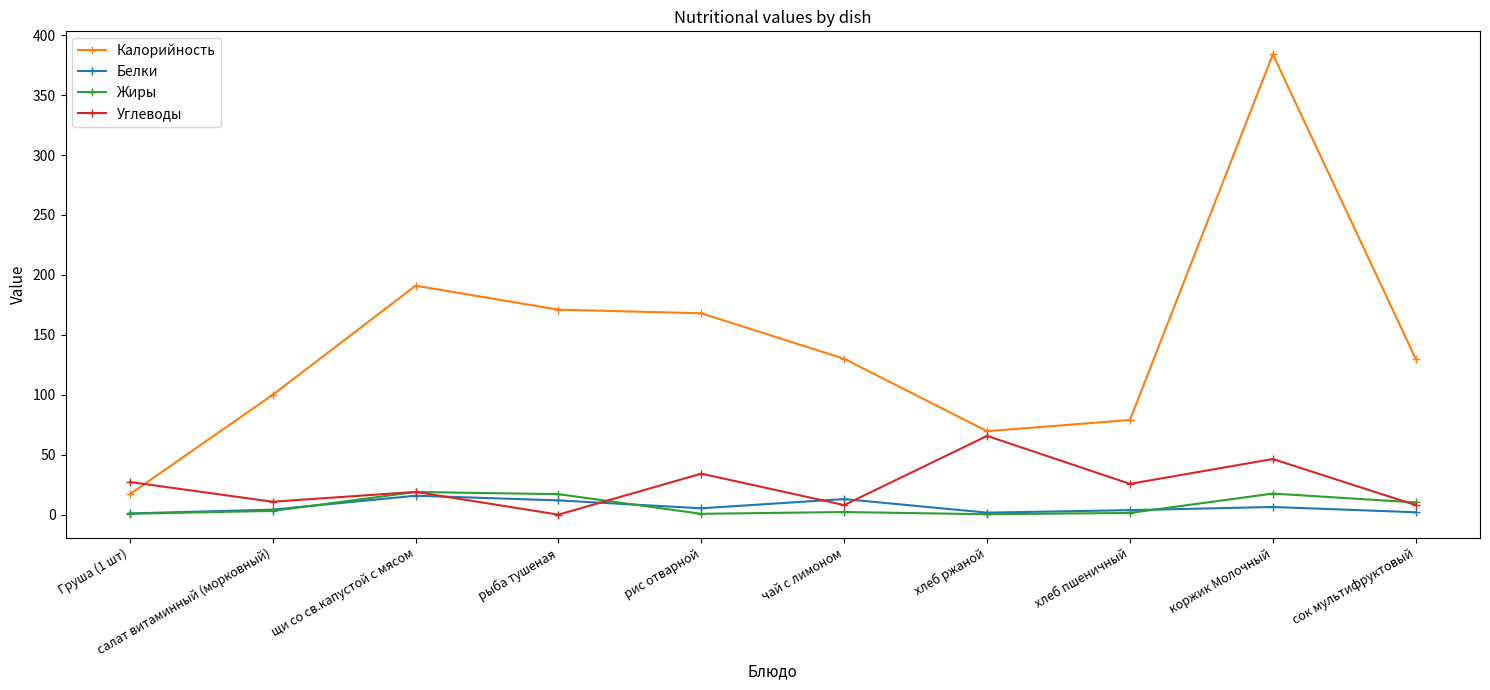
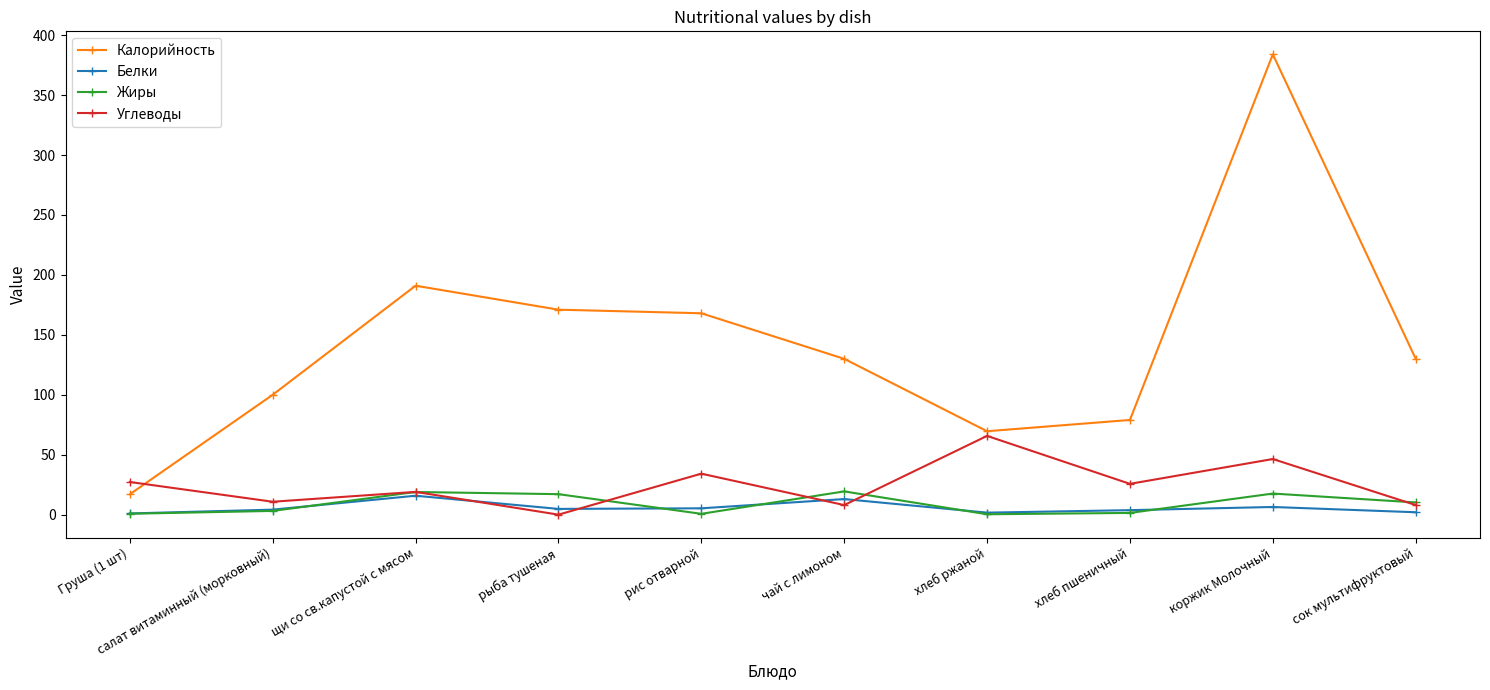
  {
    "Калорийность": {
      "Груша (1 шт)": 17,
      "салат витаминный (морковный)": 100,
      "щи со св.капустой c мясом": 191,
      "рыба тушеная": 171,
      "рис отварной": 168,
      "чай с лимоном": 130,
      "хлеб ржаной": 70,
      "хлеб пшеничный": 79,
      "коржик Молочный": 384,
      "сок мультифруктовый": 130
    },
    "Белки": {
      "щи со св.капустой c мясом": 16,
-     "рыба тушеная": 12,
+     "рыба тушеная": 5,
      "рис отварной": 5,
      "чай с лимоном": 13,
      "хлеб пшеничный": 4,
      "коржик Молочный": 6,
      "сок мультифруктовый": 2
    },
    "Жиры": {
      "рыба тушеная": 17,
      "рис отварной": 1,
-     "чай с лимоном": 2,
+     "чай с лимоном": 19,
      "хлеб пшеничный": 1,
      "коржик Молочный": 18,
      "сок мультифруктовый": 10
    },
    "Углеводы": {
      "Груша (1 шт)": 27,
      "салат витаминный (морковный)": 11,
      "рыба тушеная": 0,
      "рис отварной": 34,
      "чай с лимоном": 8,
      "хлеб ржаной": 66,
      "хлеб пшеничный": 26,
      "коржик Молочный": 46,
      "сок мультифруктовый": 8
    }
  }
